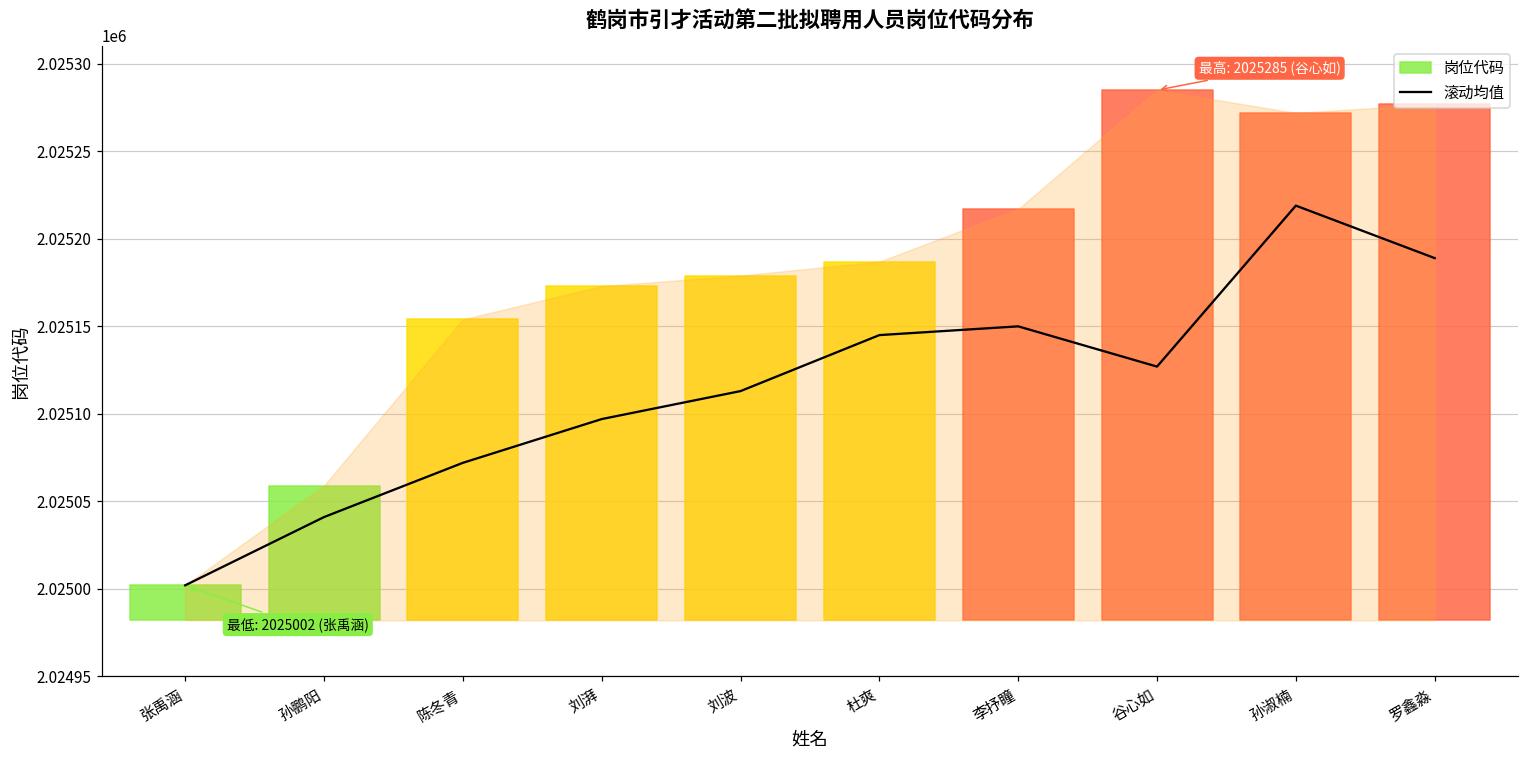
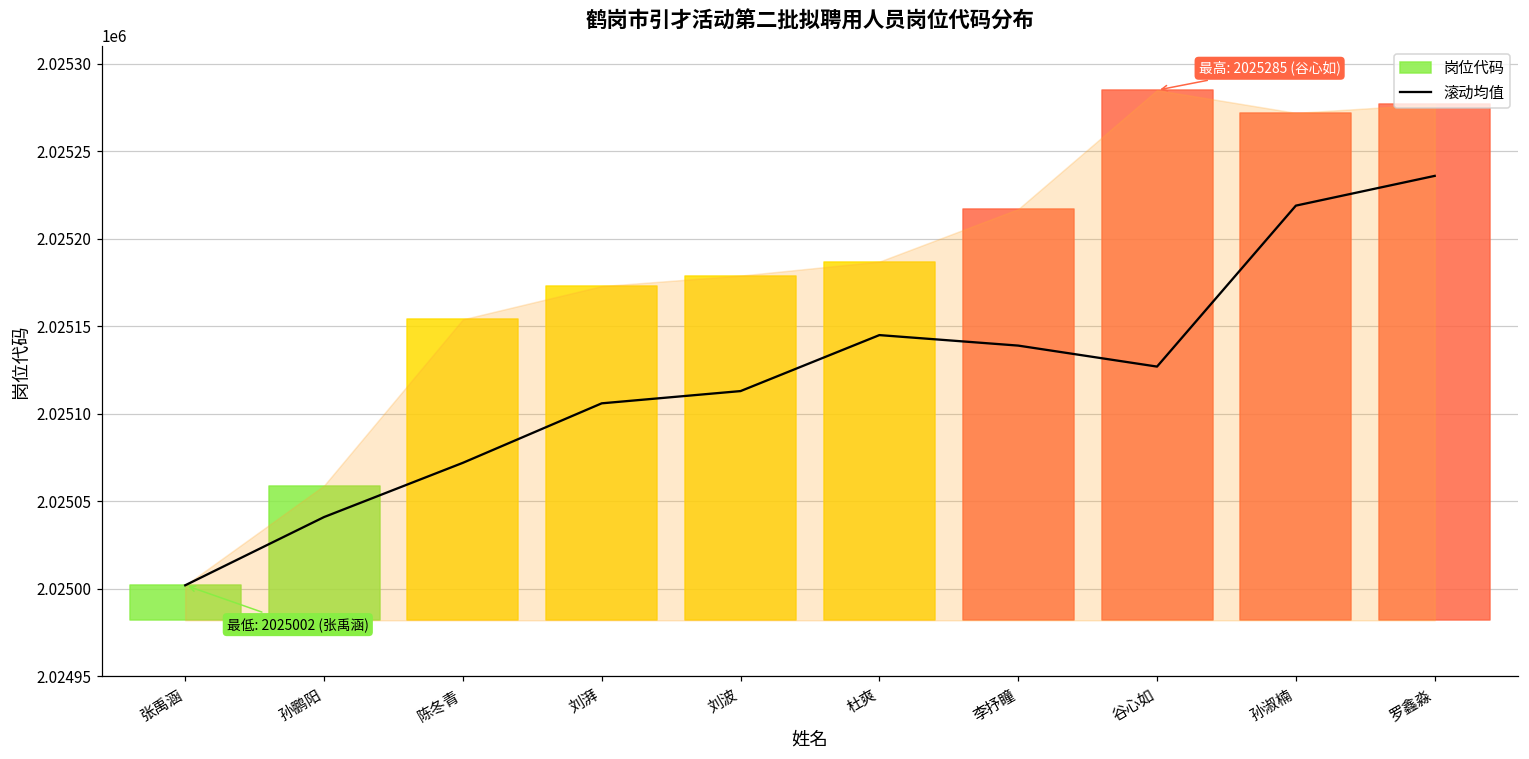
  {
    "滚动均值": {
      "孙鹏阳": 2025041,
      "陈冬青": 2025072,
-     "刘湃": 2025097,
+     "刘湃": 2025106,
      "刘波": 2025113,
      "杜爽": 2025145,
-     "李抒瞳": 2025150,
+     "李抒瞳": 2025139,
      "谷心如": 2025127,
      "孙淑楠": 2025219,
-     "罗鑫淼": 2025189
+     "罗鑫淼": 2025236
    }
  }
